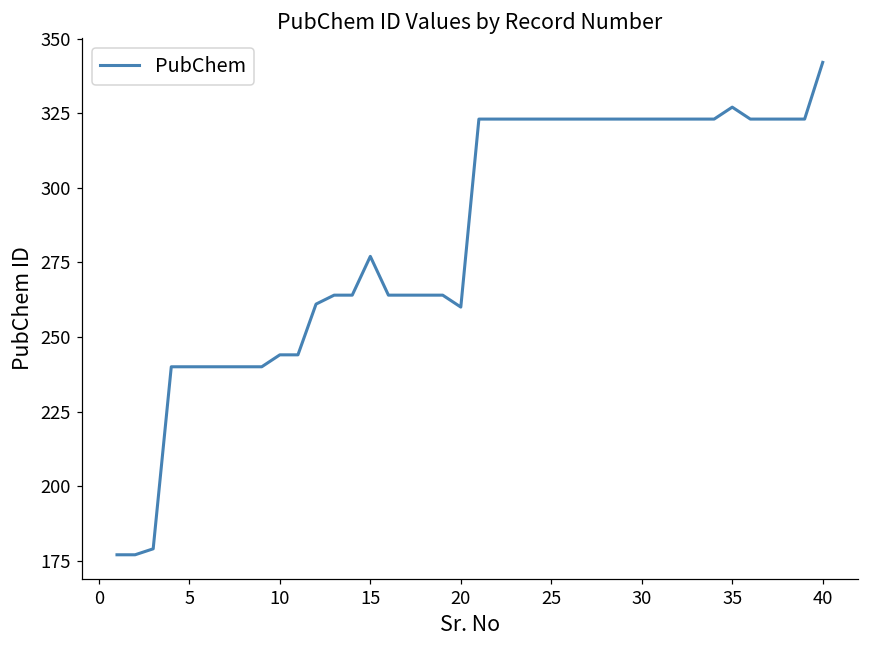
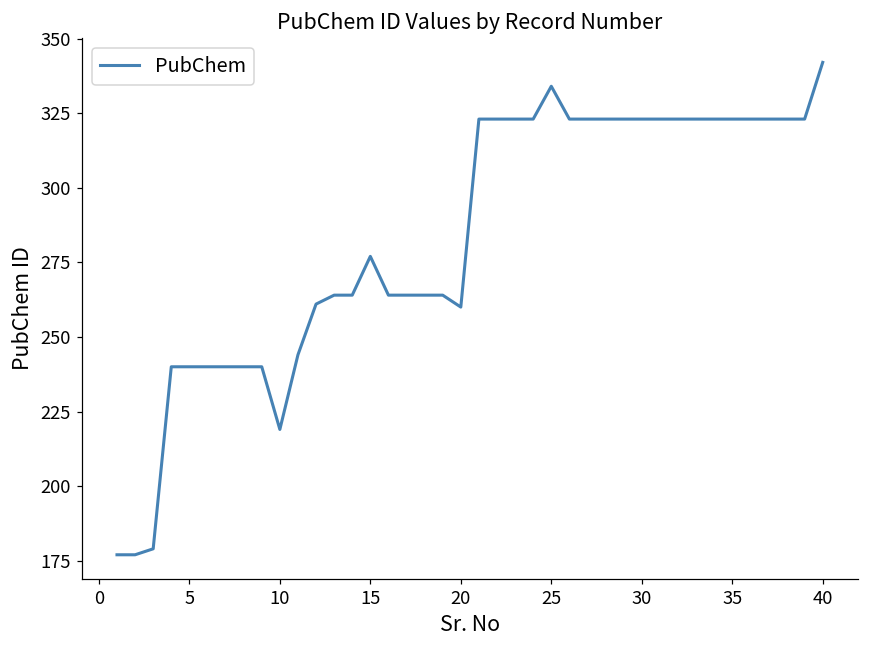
  {
    "5": 240,
-   "10": 244,
+   "10": 219,
    "15": 277,
    "20": 260,
-   "25": 323,
+   "25": 334,
    "30": 323,
-   "35": 327,
+   "35": 323,
    "40": 342
  }
